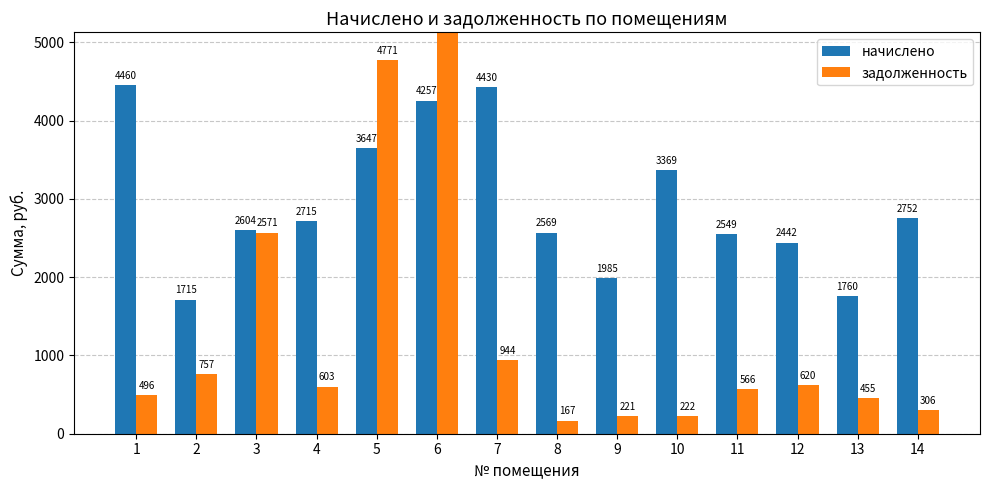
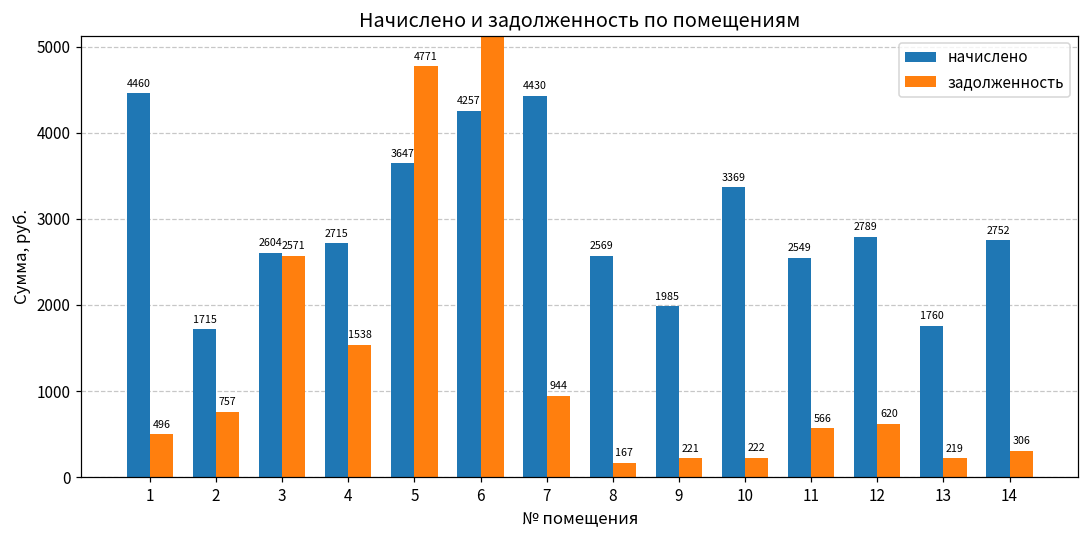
  {
    "начислено": {
      "1": 4460,
      "2": 1715,
      "3": 2604,
      "4": 2715,
      "5": 3647,
      "6": 4257,
      "7": 4430,
      "8": 2569,
      "9": 1985,
      "10": 3369,
      "11": 2549,
-     "12": 2442,
+     "12": 2789,
      "13": 1760,
      "14": 2752
    },
    "задолженность": {
      "1": 496,
      "2": 757,
      "3": 2571,
-     "4": 603,
+     "4": 1538,
      "5": 4771,
      "7": 944,
      "8": 167,
      "9": 221,
      "10": 222,
      "11": 566,
      "12": 620,
-     "13": 455,
+     "13": 219,
      "14": 306
    }
  }
